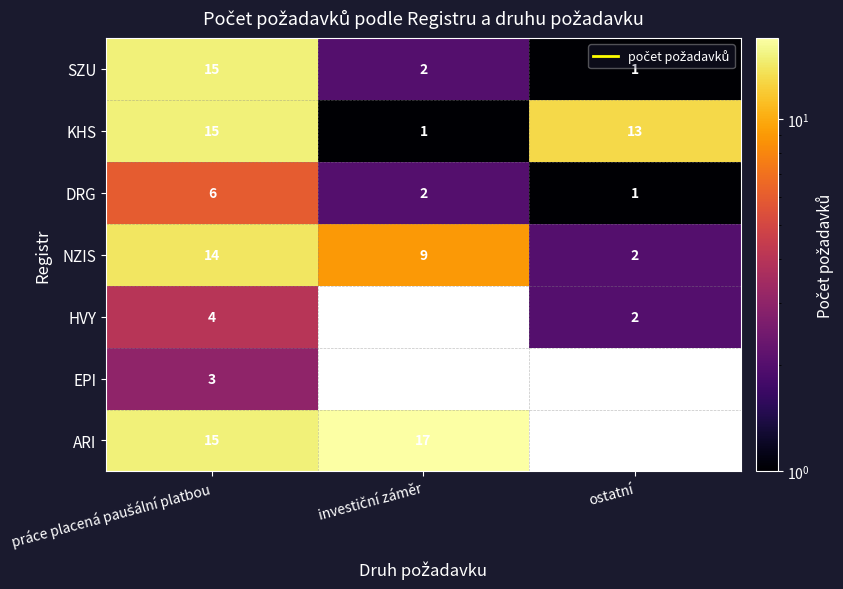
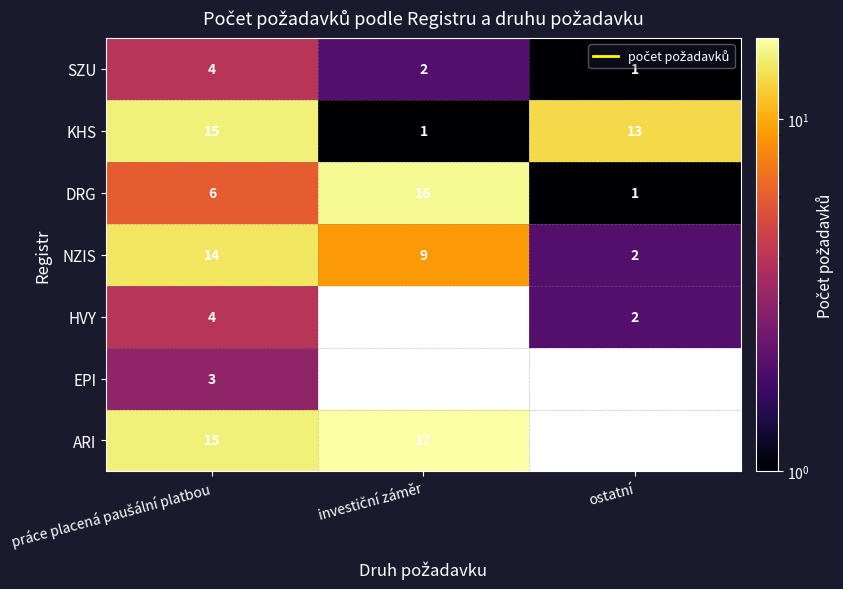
  {
    "SZU": {
-     "práce placená paušální platbou": 15,
+     "práce placená paušální platbou": 4,
      "investiční záměr": 2
    },
    "KHS": {
      "práce placená paušální platbou": 15,
      "investiční záměr": 1,
      "ostatní": 13
    },
    "DRG": {
      "práce placená paušální platbou": 6,
-     "investiční záměr": 2,
+     "investiční záměr": 16,
      "ostatní": 1
    },
    "NZIS": {
      "práce placená paušální platbou": 14,
      "investiční záměr": 9,
      "ostatní": 2
    },
    "HVY": {
      "práce placená paušální platbou": 4,
      "ostatní": 2
    },
    "EPI": {
      "práce placená paušální platbou": 3
    },
    "ARI": {
      "práce placená paušální platbou": 15,
      "investiční záměr": 17
    }
  }
